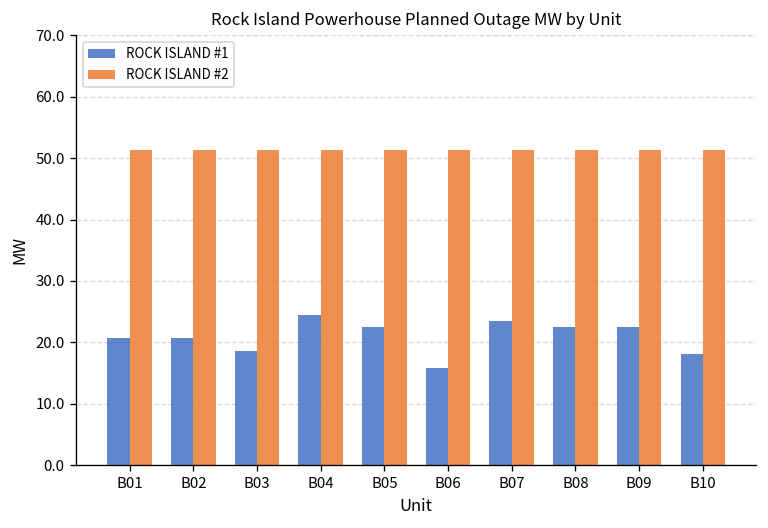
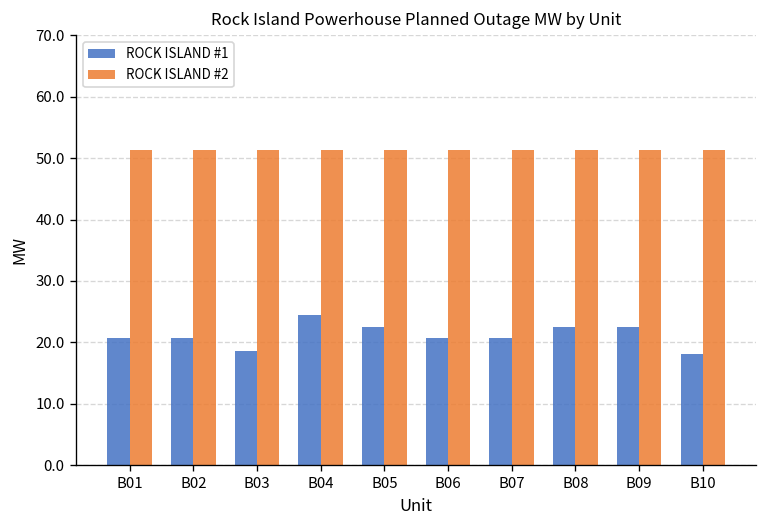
  {
    "ROCK ISLAND #1": {
      "B01": 21,
      "B02": 21,
      "B03": 19,
      "B04": 25,
      "B05": 23,
-     "B06": 16,
-     "B07": 24,
+     "B06": 21,
+     "B07": 21,
      "B08": 23,
      "B09": 23,
      "B10": 18
    },
    "ROCK ISLAND #2": {
      "B01": 51,
      "B02": 51,
      "B03": 51,
      "B04": 51,
      "B05": 51,
      "B06": 51,
      "B07": 51,
      "B08": 51,
      "B09": 51,
      "B10": 51
    }
  }
